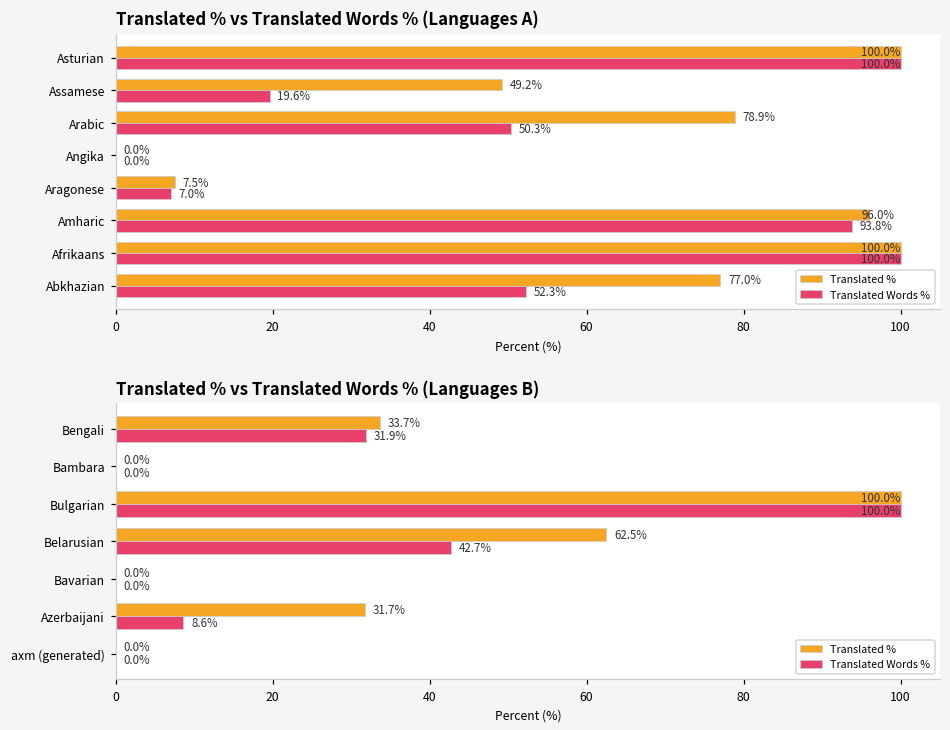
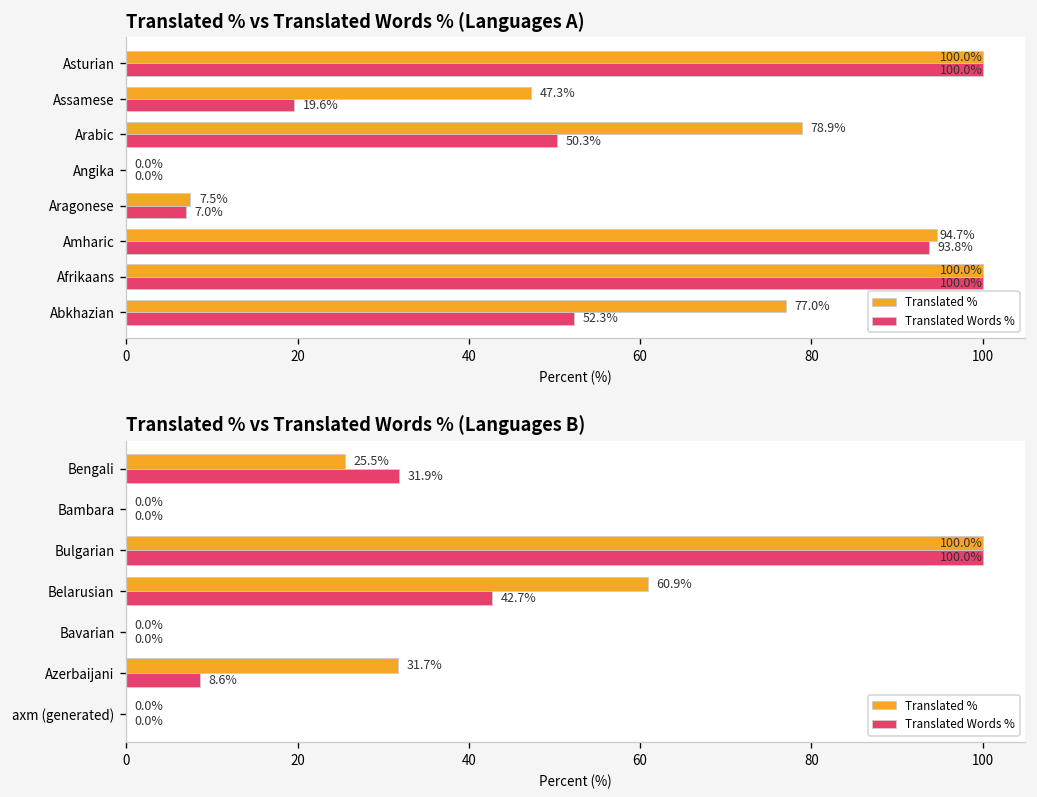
  {
    "Translated % vs Translated Words % (Languages A)": {
      "Translated %": {
        "Asturian": "100.0%",
-       "Assamese": "49.2%",
+       "Assamese": "47.3%",
        "Arabic": "78.9%",
        "Angika": "0.0%",
        "Aragonese": "7.5%",
-       "Amharic": "96.0%",
+       "Amharic": "94.7%",
        "Afrikaans": "100.0%",
        "Abkhazian": "77.0%"
      },
      "Translated Words %": {
        "Asturian": "100.0%",
        "Assamese": "19.6%",
        "Arabic": "50.3%",
        "Angika": "0.0%",
        "Aragonese": "7.0%",
        "Amharic": "93.8%",
        "Afrikaans": "100.0%",
        "Abkhazian": "52.3%"
      }
    },
    "Translated % vs Translated Words % (Languages B)": {
      "Translated %": {
-       "Bengali": "33.7%",
+       "Bengali": "25.5%",
        "Bambara": "0.0%",
        "Bulgarian": "100.0%",
-       "Belarusian": "62.5%",
+       "Belarusian": "60.9%",
        "Bavarian": "0.0%",
        "Azerbaijani": "31.7%",
        "axm (generated)": "0.0%"
      },
      "Translated Words %": {
        "Bengali": "31.9%",
        "Bambara": "0.0%",
        "Bulgarian": "100.0%",
        "Belarusian": "42.7%",
        "Bavarian": "0.0%",
        "Azerbaijani": "8.6%",
        "axm (generated)": "0.0%"
      }
    }
  }
